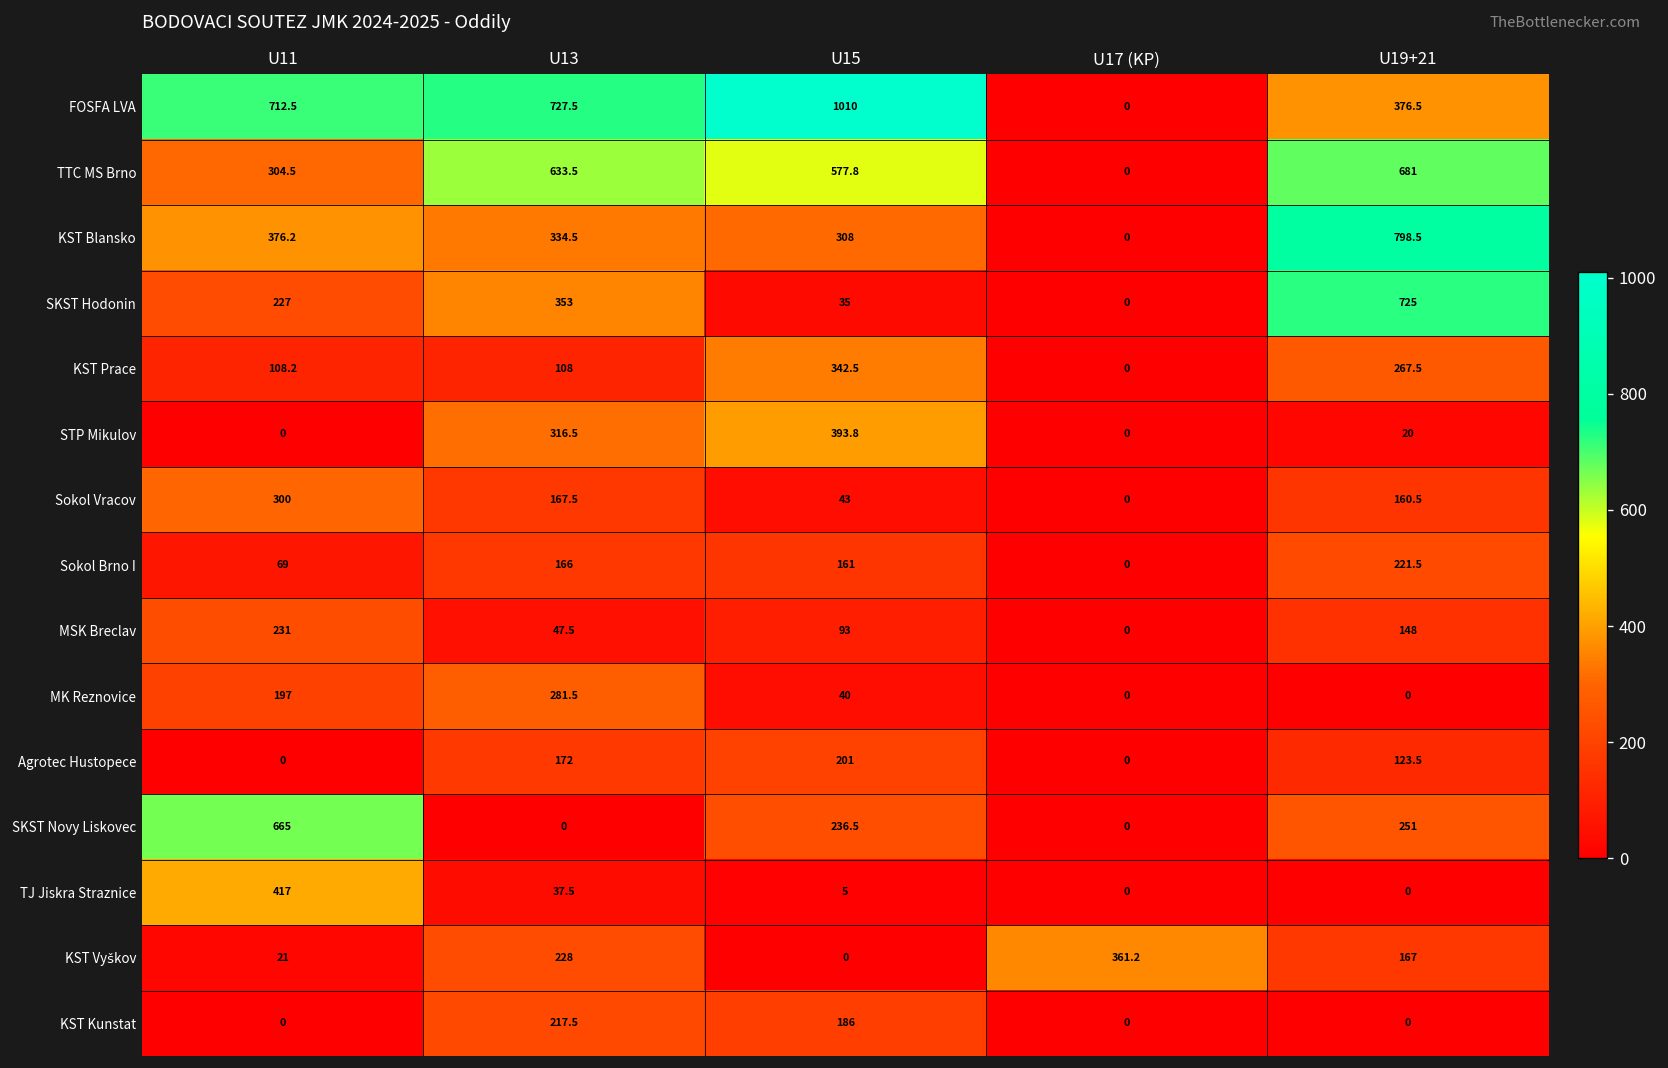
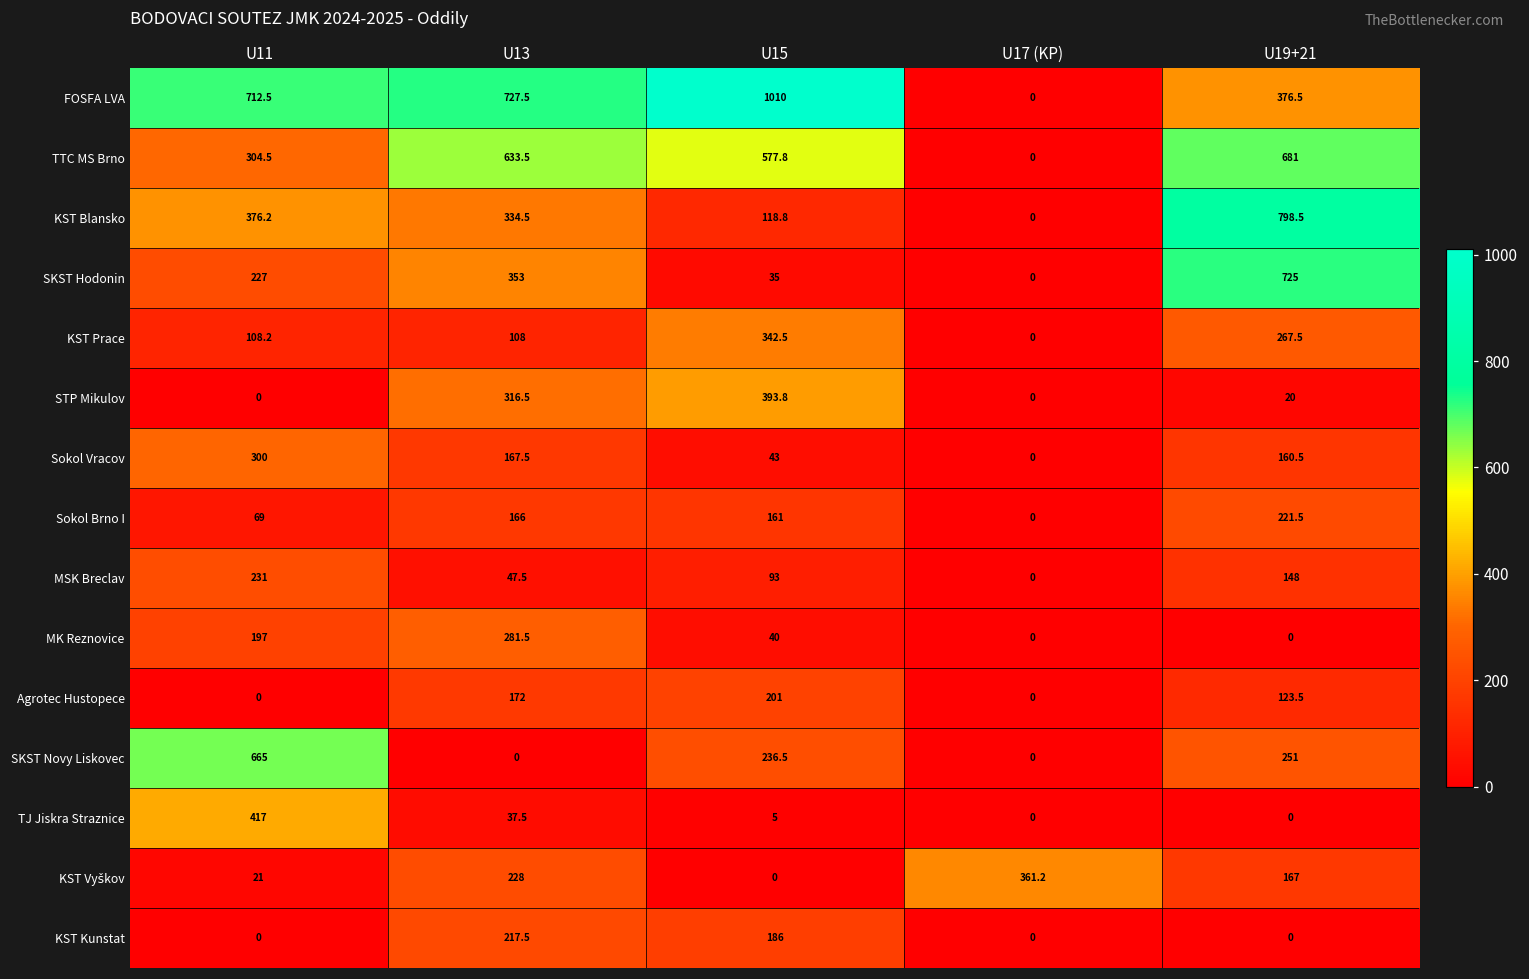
  {
    "FOSFA LVA": {
      "U11": 712.5,
      "U13": 727.5,
      "U15": 1010,
      "U17 (KP)": 0,
      "U19+21": 376.5
    },
    "TTC MS Brno": {
      "U11": 304.5,
      "U13": 633.5,
      "U15": 577.8,
      "U17 (KP)": 0,
      "U19+21": 681
    },
    "KST Blansko": {
      "U11": 376.2,
      "U13": 334.5,
-     "U15": 308,
+     "U15": 118.8,
      "U17 (KP)": 0,
      "U19+21": 798.5
    },
    "SKST Hodonin": {
      "U11": 227,
      "U13": 353,
      "U15": 35,
      "U17 (KP)": 0,
      "U19+21": 725
    },
    "KST Prace": {
      "U11": 108.2,
      "U13": 108,
      "U15": 342.5,
      "U17 (KP)": 0,
      "U19+21": 267.5
    },
    "STP Mikulov": {
      "U11": 0,
      "U13": 316.5,
      "U15": 393.8,
      "U17 (KP)": 0,
      "U19+21": 20
    },
    "Sokol Vracov": {
      "U11": 300,
      "U13": 167.5,
      "U15": 43,
      "U17 (KP)": 0,
      "U19+21": 160.5
    },
    "Sokol Brno I": {
      "U11": 69,
      "U13": 166,
      "U15": 161,
      "U17 (KP)": 0,
      "U19+21": 221.5
    },
    "MSK Breclav": {
      "U11": 231,
      "U13": 47.5,
      "U15": 93,
      "U17 (KP)": 0,
      "U19+21": 148
    },
    "MK Reznovice": {
      "U11": 197,
      "U13": 281.5,
      "U15": 40,
      "U17 (KP)": 0,
      "U19+21": 0
    },
    "Agrotec Hustopece": {
      "U11": 0,
      "U13": 172,
      "U15": 201,
      "U17 (KP)": 0,
      "U19+21": 123.5
    },
    "SKST Novy Liskovec": {
      "U11": 665,
      "U13": 0,
      "U15": 236.5,
      "U17 (KP)": 0,
      "U19+21": 251
    },
    "TJ Jiskra Straznice": {
      "U11": 417,
      "U13": 37.5,
      "U15": 5,
      "U17 (KP)": 0,
      "U19+21": 0
    },
    "KST Vyškov": {
      "U11": 21,
      "U13": 228,
      "U15": 0,
      "U17 (KP)": 361.2,
      "U19+21": 167
    },
    "KST Kunstat": {
      "U11": 0,
      "U13": 217.5,
      "U15": 186,
      "U17 (KP)": 0,
      "U19+21": 0
    }
  }
